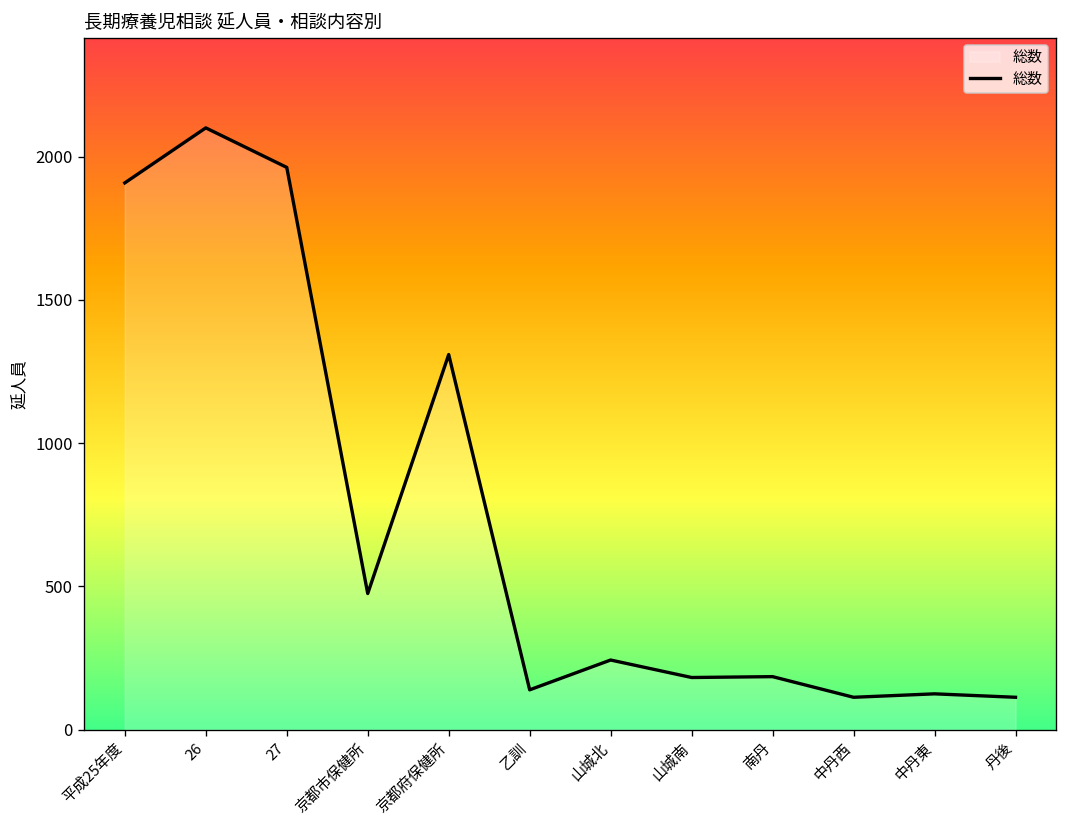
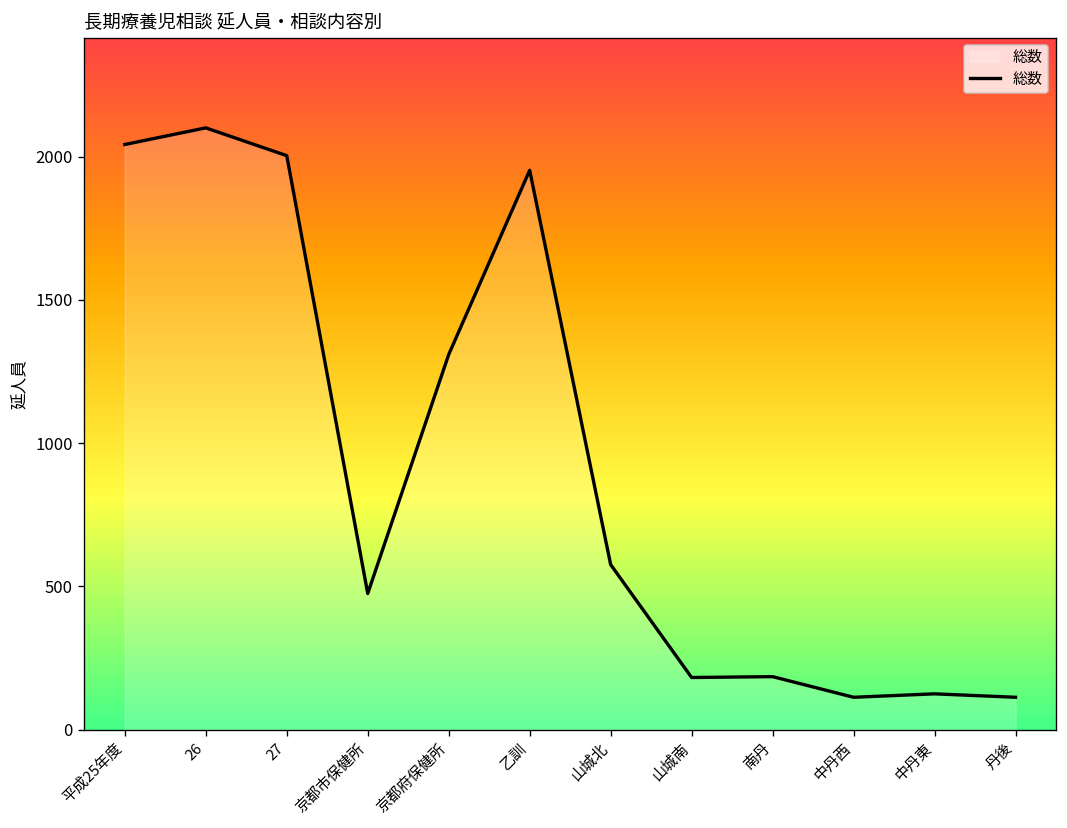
  {
-   "平成25年度": 1910,
+   "平成25年度": 2040,
    "26": 2100,
-   "27": 1960,
+   "27": 2000,
    "京都市保健所": 480,
    "京都府保健所": 1310,
-   "乙訓": 140,
-   "山城北": 240,
+   "乙訓": 1950,
+   "山城北": 580,
    "山城南": 180,
    "南丹": 190,
    "中丹西": 110,
    "中丹東": 130,
    "丹後": 110
  }
